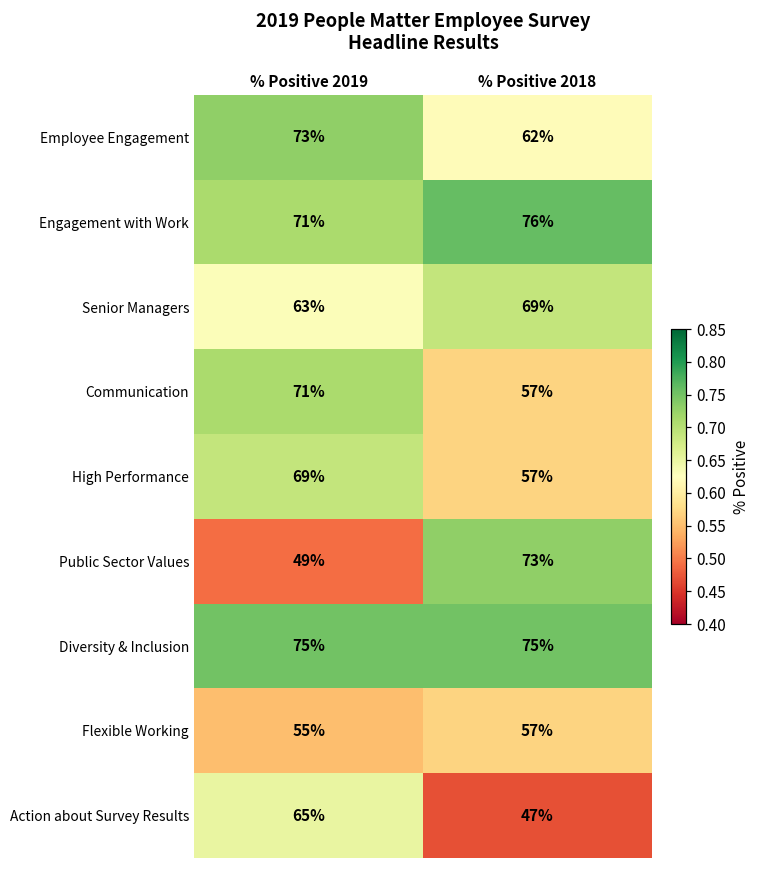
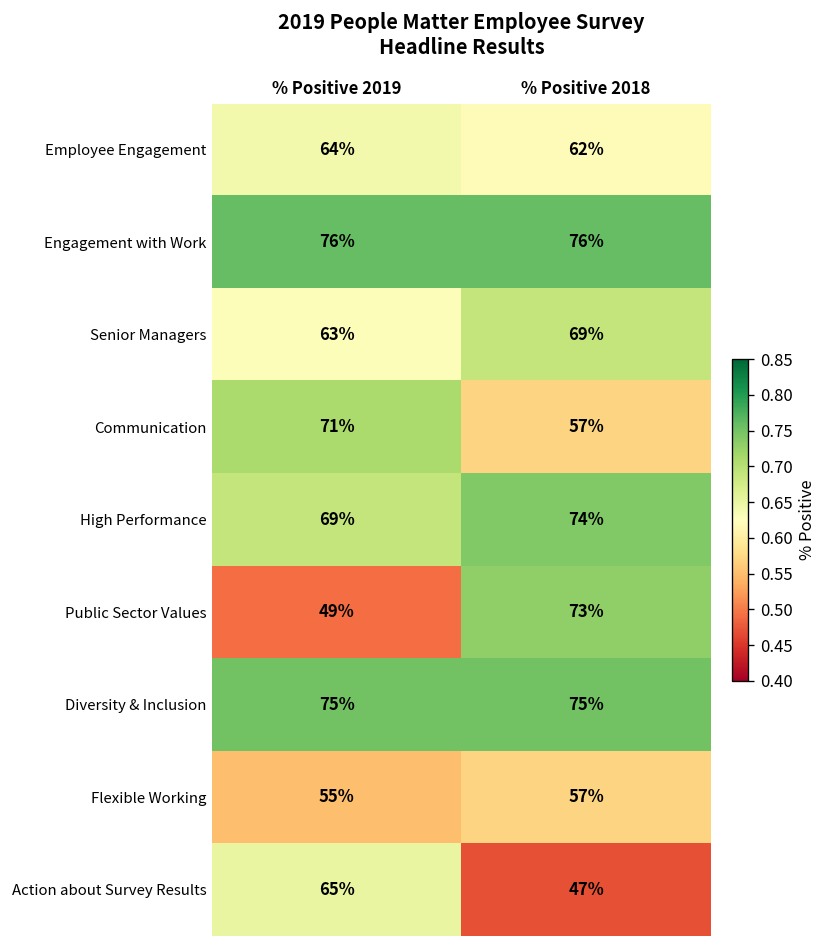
  {
    "Employee Engagement": {
-     "% Positive 2019": "73%",
+     "% Positive 2019": "64%",
      "% Positive 2018": "62%"
    },
    "Engagement with Work": {
-     "% Positive 2019": "71%",
+     "% Positive 2019": "76%",
      "% Positive 2018": "76%"
    },
    "Senior Managers": {
      "% Positive 2019": "63%",
      "% Positive 2018": "69%"
    },
    "Communication": {
      "% Positive 2019": "71%",
      "% Positive 2018": "57%"
    },
    "High Performance": {
      "% Positive 2019": "69%",
-     "% Positive 2018": "57%"
+     "% Positive 2018": "74%"
    },
    "Public Sector Values": {
      "% Positive 2019": "49%",
      "% Positive 2018": "73%"
    },
    "Diversity & Inclusion": {
      "% Positive 2019": "75%",
      "% Positive 2018": "75%"
    },
    "Flexible Working": {
      "% Positive 2019": "55%",
      "% Positive 2018": "57%"
    },
    "Action about Survey Results": {
      "% Positive 2019": "65%",
      "% Positive 2018": "47%"
    }
  }
